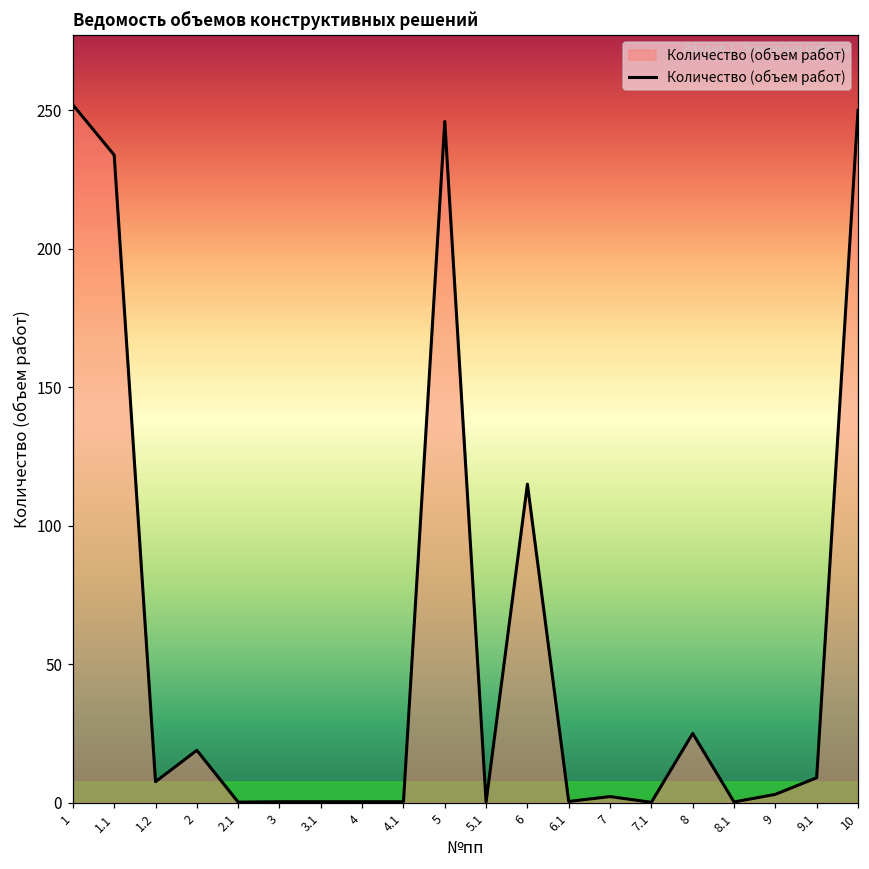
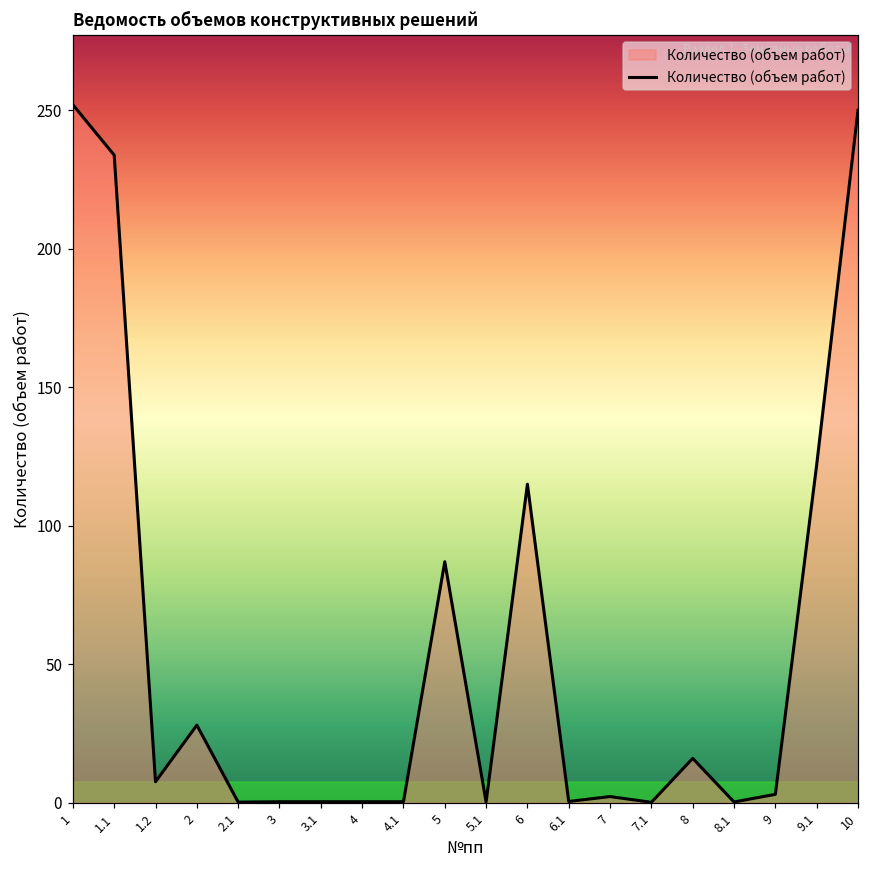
  {
    "1": 252,
    "1.1": 234,
-   "2": 19,
-   "5": 246,
+   "2": 28,
+   "5": 87,
    "6": 115,
-   "8": 25,
-   "9.1": 9,
+   "8": 16,
+   "9.1": 122,
    "10": 250
  }
